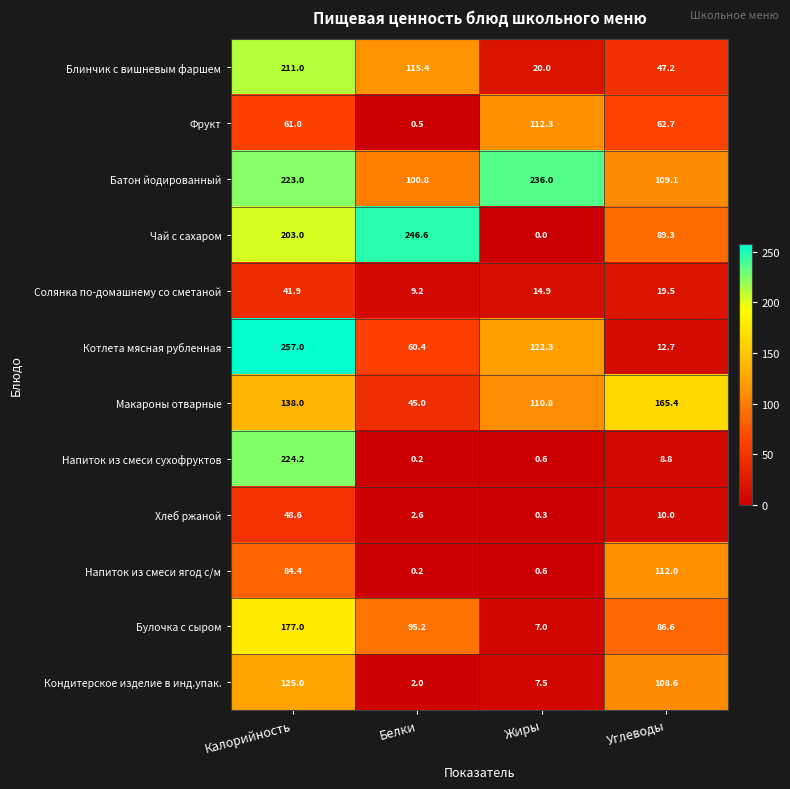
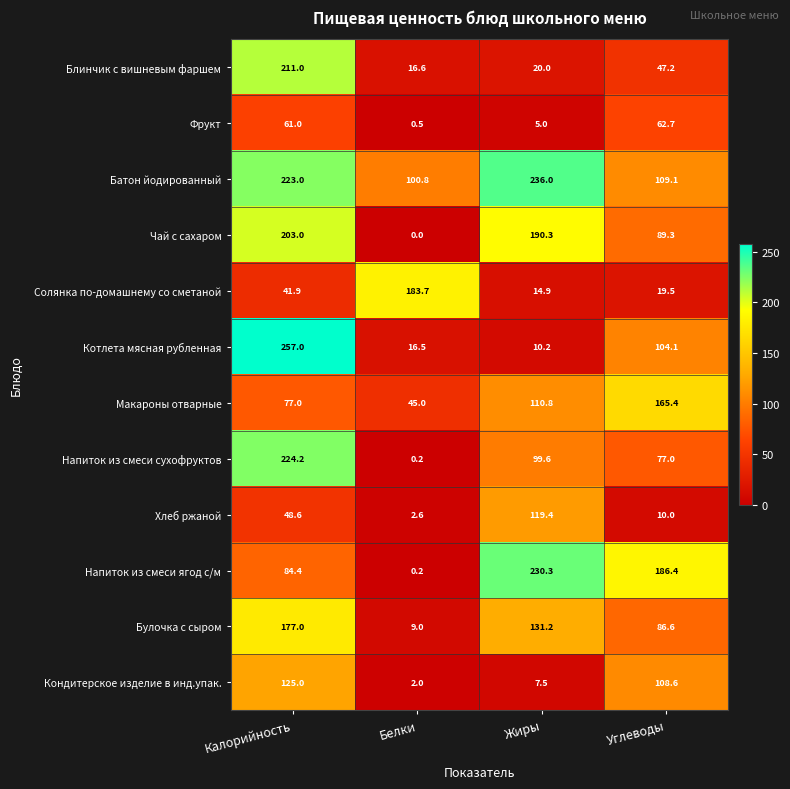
  {
    "Блинчик с вишневым фаршем": {
      "Калорийность": 211.0,
-     "Белки": 115.4,
+     "Белки": 16.6,
      "Жиры": 20.0,
      "Углеводы": 47.2
    },
    "Фрукт": {
      "Калорийность": 61.0,
      "Белки": 0.5,
-     "Жиры": 112.3,
+     "Жиры": 5.0,
      "Углеводы": 62.7
    },
    "Батон йодированный": {
      "Калорийность": 223.0,
      "Белки": 100.8,
      "Жиры": 236.0,
      "Углеводы": 109.1
    },
    "Чай с сахаром": {
      "Калорийность": 203.0,
-     "Белки": 246.6,
-     "Жиры": 0.0,
+     "Белки": 0.0,
+     "Жиры": 190.3,
      "Углеводы": 89.3
    },
    "Солянка по-домашнему со сметаной": {
      "Калорийность": 41.9,
-     "Белки": 9.2,
+     "Белки": 183.7,
      "Жиры": 14.9,
      "Углеводы": 19.5
    },
    "Котлета мясная рубленная": {
      "Калорийность": 257.0,
-     "Белки": 60.4,
-     "Жиры": 122.3,
-     "Углеводы": 12.7
+     "Белки": 16.5,
+     "Жиры": 10.2,
+     "Углеводы": 104.1
    },
    "Макароны отварные": {
-     "Калорийность": 138.0,
+     "Калорийность": 77.0,
      "Белки": 45.0,
      "Жиры": 110.8,
      "Углеводы": 165.4
    },
    "Напиток из смеси сухофруктов": {
      "Калорийность": 224.2,
      "Белки": 0.2,
-     "Жиры": 0.6,
-     "Углеводы": 8.8
+     "Жиры": 99.6,
+     "Углеводы": 77.0
    },
    "Хлеб ржаной": {
      "Калорийность": 48.6,
      "Белки": 2.6,
-     "Жиры": 0.3,
+     "Жиры": 119.4,
      "Углеводы": 10.0
    },
    "Напиток из смеси ягод с/м": {
      "Калорийность": 84.4,
      "Белки": 0.2,
-     "Жиры": 0.6,
-     "Углеводы": 112.0
+     "Жиры": 230.3,
+     "Углеводы": 186.4
    },
    "Булочка с сыром": {
      "Калорийность": 177.0,
-     "Белки": 95.2,
-     "Жиры": 7.0,
+     "Белки": 9.0,
+     "Жиры": 131.2,
      "Углеводы": 86.6
    },
    "Кондитерское изделие в инд.упак.": {
      "Калорийность": 125.0,
      "Белки": 2.0,
      "Жиры": 7.5,
      "Углеводы": 108.6
    }
  }
